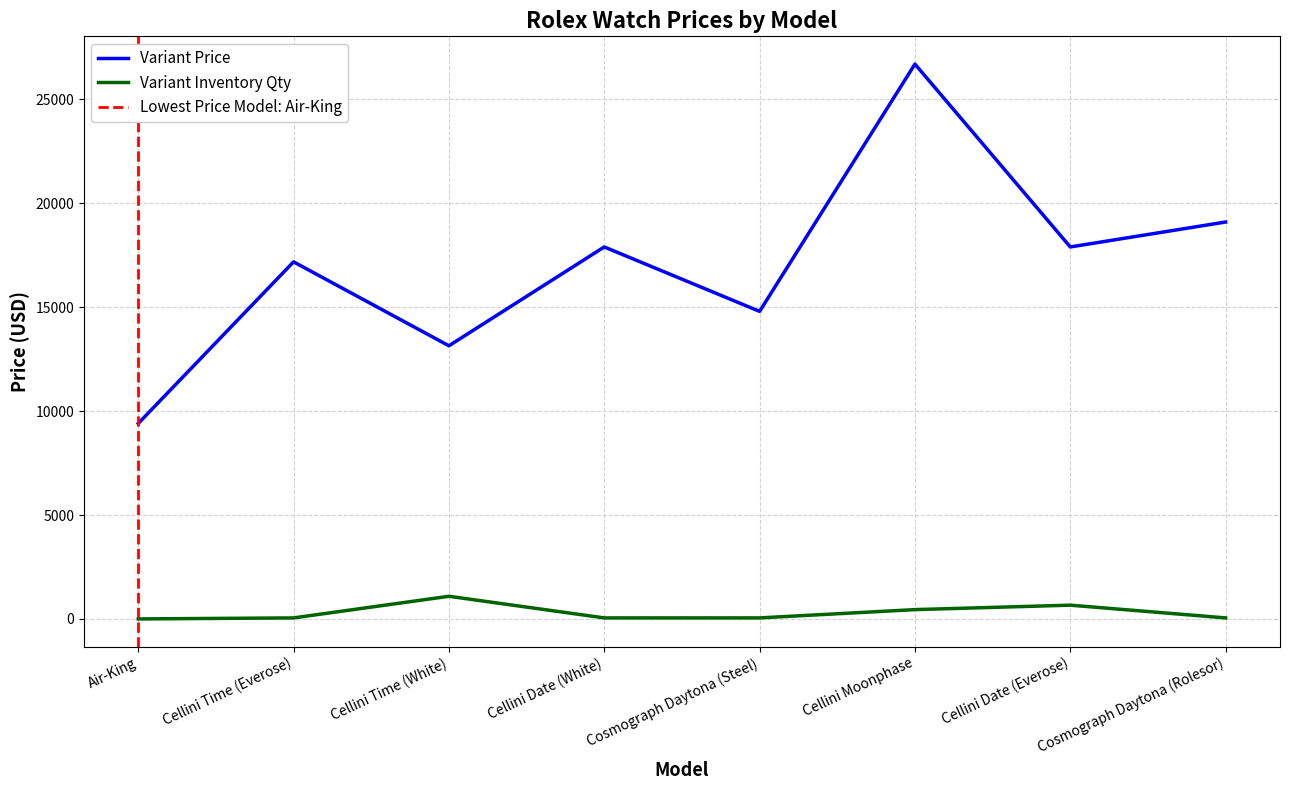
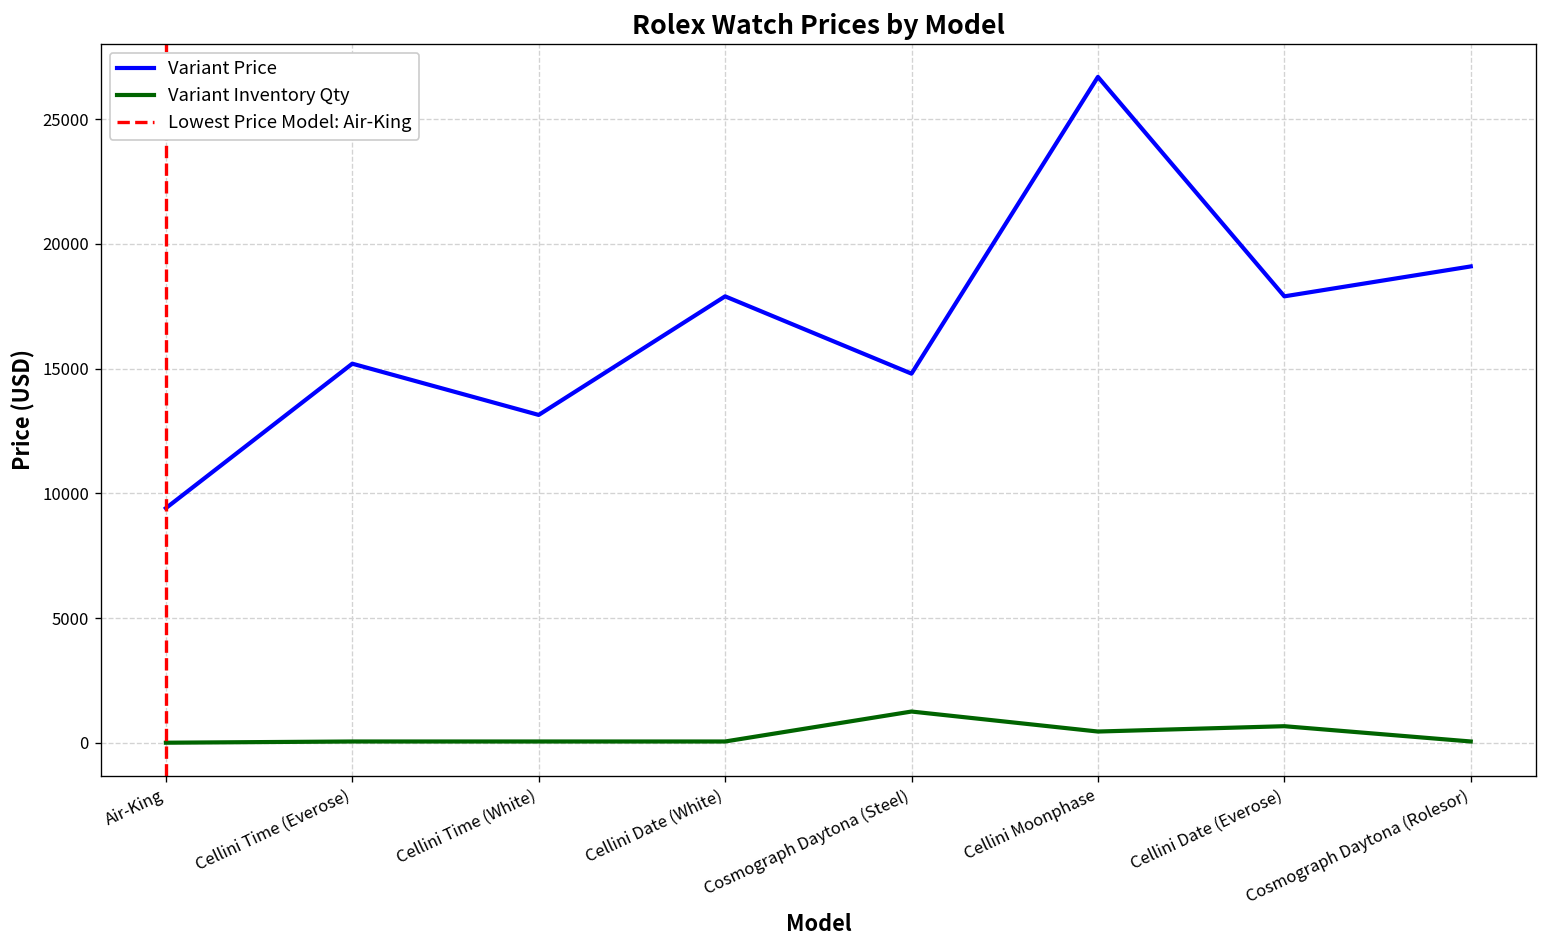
  {
    "Variant Price": {
      "Air-King": 9400,
-     "Cellini Time (Everose)": 17200,
+     "Cellini Time (Everose)": 15200,
      "Cellini Time (White)": 13100,
      "Cellini Date (White)": 17900,
      "Cosmograph Daytona (Steel)": 14800,
      "Cellini Moonphase": 26700,
      "Cellini Date (Everose)": 17900,
      "Cosmograph Daytona (Rolesor)": 19100
    },
    "Variant Inventory Qty": {
      "Air-King": 0,
      "Cellini Time (Everose)": 100,
-     "Cellini Time (White)": 1100,
+     "Cellini Time (White)": 100,
      "Cellini Date (White)": 100,
-     "Cosmograph Daytona (Steel)": 100,
+     "Cosmograph Daytona (Steel)": 1300,
      "Cellini Moonphase": 400,
      "Cellini Date (Everose)": 700,
      "Cosmograph Daytona (Rolesor)": 100
    }
  }
